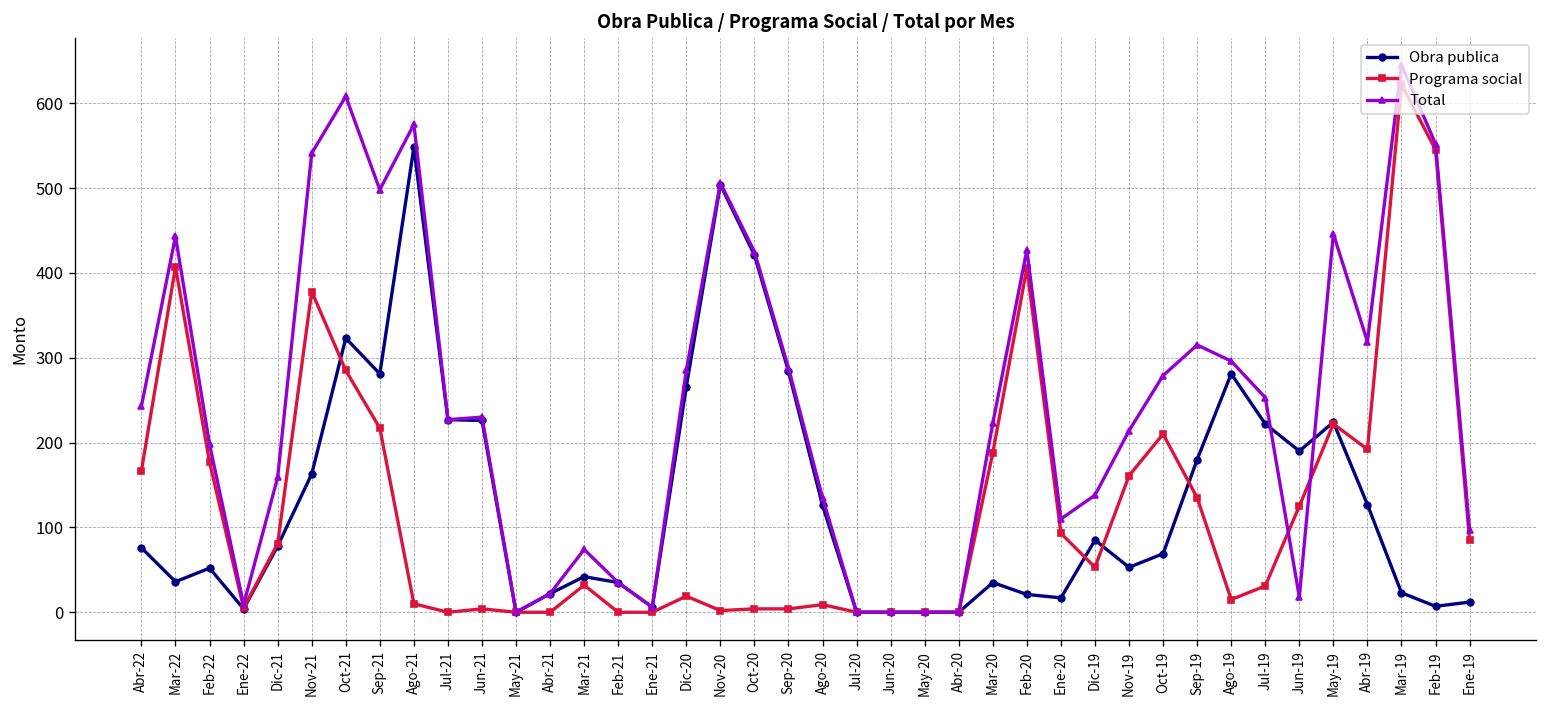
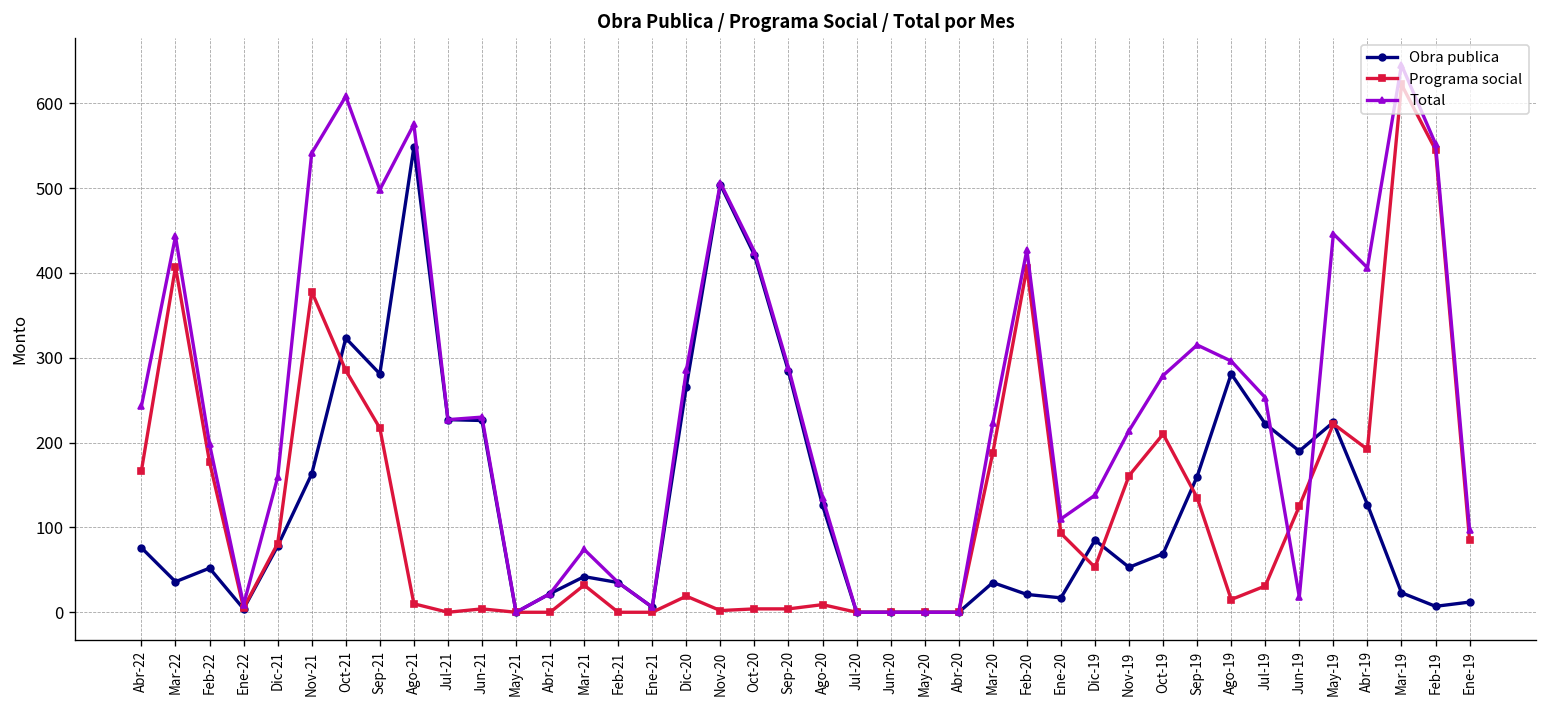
  {
    "Obra publica": {
      "Abr-22": 80,
      "Mar-22": 40,
      "Feb-22": 50,
      "Nov-21": 160,
      "Oct-21": 320,
      "Sep-21": 280,
      "Ago-21": 550,
      "Jun-21": 230,
      "Mar-21": 40,
      "Dic-20": 270,
      "Oct-20": 420,
      "Sep-20": 280,
      "Ago-20": 130,
      "Mar-20": 40,
      "Feb-20": 20,
      "Ene-20": 20,
      "Dic-19": 90,
      "Nov-19": 50,
      "Oct-19": 70,
-     "Sep-19": 180,
+     "Sep-19": 160,
      "Ago-19": 280,
      "Jul-19": 220,
      "Jun-19": 190,
      "Abr-19": 130,
      "Mar-19": 20,
      "Feb-19": 10,
      "Ene-19": 10
    },
    "Programa social": {
      "Abr-22": 170,
      "Mar-22": 410,
      "Feb-22": 180,
      "Nov-21": 380,
      "Oct-21": 290,
      "Sep-21": 220,
      "Ago-21": 10,
      "Jul-21": 0,
      "Jun-21": 0,
      "Abr-21": 0,
      "Mar-21": 30,
      "Feb-21": 0,
      "Ene-21": 0,
      "Dic-20": 20,
      "Nov-20": 0,
      "Oct-20": 0,
      "Sep-20": 0,
      "Ago-20": 10,
      "Mar-20": 190,
      "Feb-20": 410,
      "Ene-20": 90,
      "Dic-19": 50,
      "Nov-19": 160,
      "Oct-19": 210,
      "Sep-19": 140,
      "Ago-19": 20,
      "Jul-19": 30,
      "Jun-19": 130,
      "Abr-19": 190,
      "Feb-19": 550,
      "Ene-19": 90
    },
    "Total": {
      "Abr-22": 240,
      "Mar-22": 440,
      "Feb-22": 200,
      "Ene-22": 10,
      "Dic-21": 160,
      "Nov-21": 540,
      "Oct-21": 610,
      "Sep-21": 500,
      "Ago-21": 580,
      "Jun-21": 230,
      "Mar-21": 70,
      "Dic-20": 290,
      "Oct-20": 430,
      "Sep-20": 290,
      "Ago-20": 140,
      "Mar-20": 220,
      "Feb-20": 430,
      "Ene-20": 110,
      "Dic-19": 140,
      "Nov-19": 210,
      "Oct-19": 280,
      "Sep-19": 320,
      "Ago-19": 300,
      "Jul-19": 250,
      "Jun-19": 20,
      "May-19": 450,
-     "Abr-19": 320,
+     "Abr-19": 410,
      "Feb-19": 550,
      "Ene-19": 100
    }
  }
